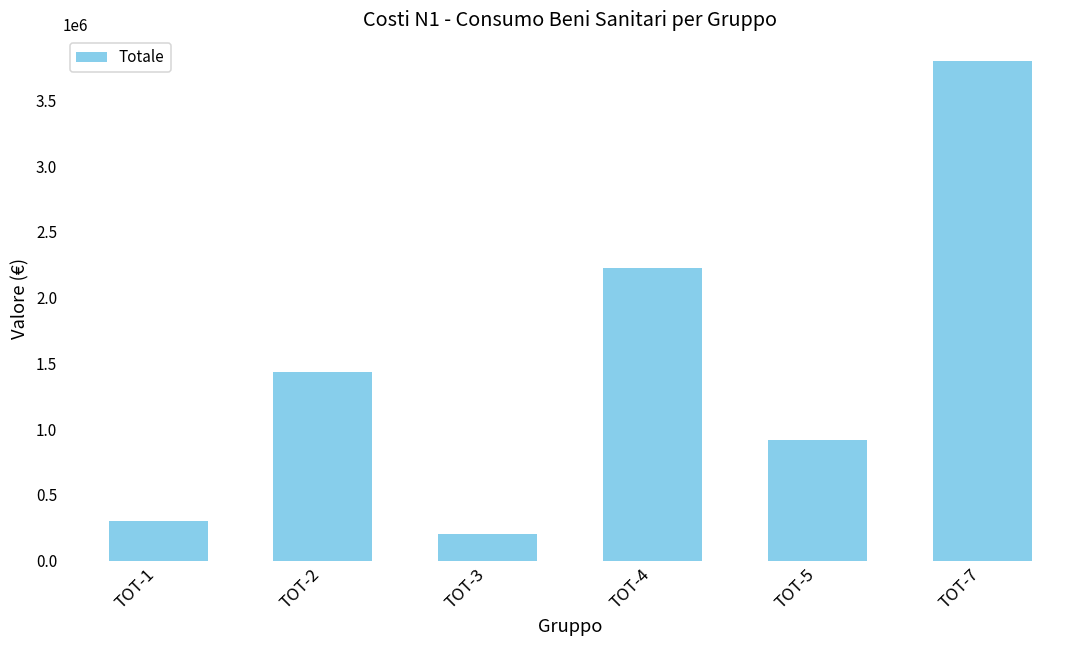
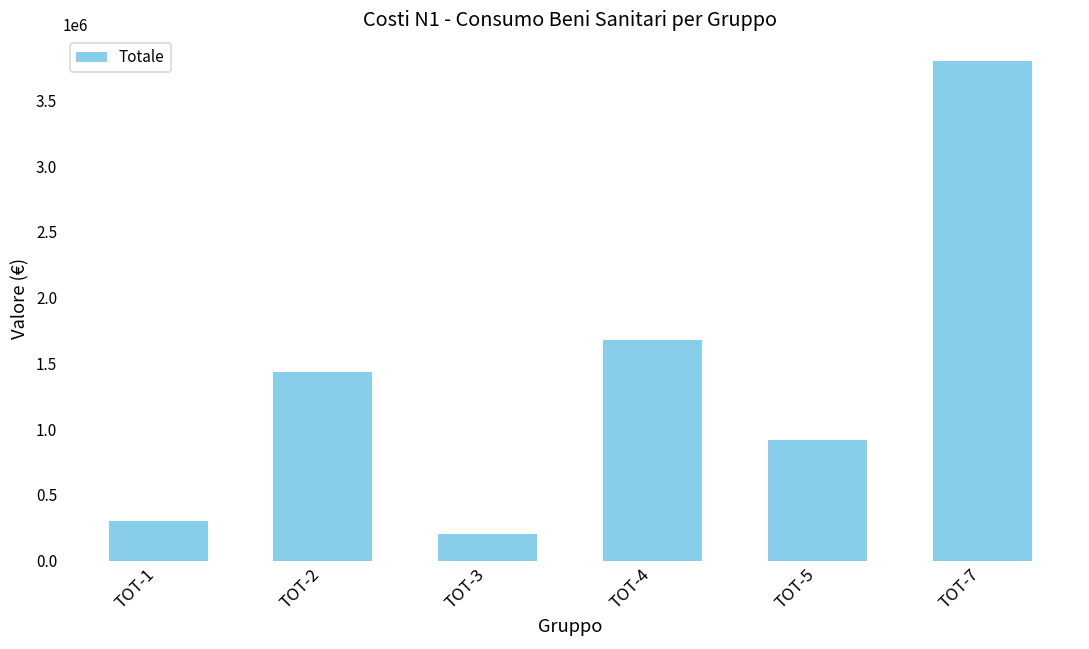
  {
    "TOT-1": 300000,
    "TOT-2": 1430000,
    "TOT-3": 200000,
-   "TOT-4": 2230000,
+   "TOT-4": 1680000,
    "TOT-5": 920000,
    "TOT-7": 3800000
  }
